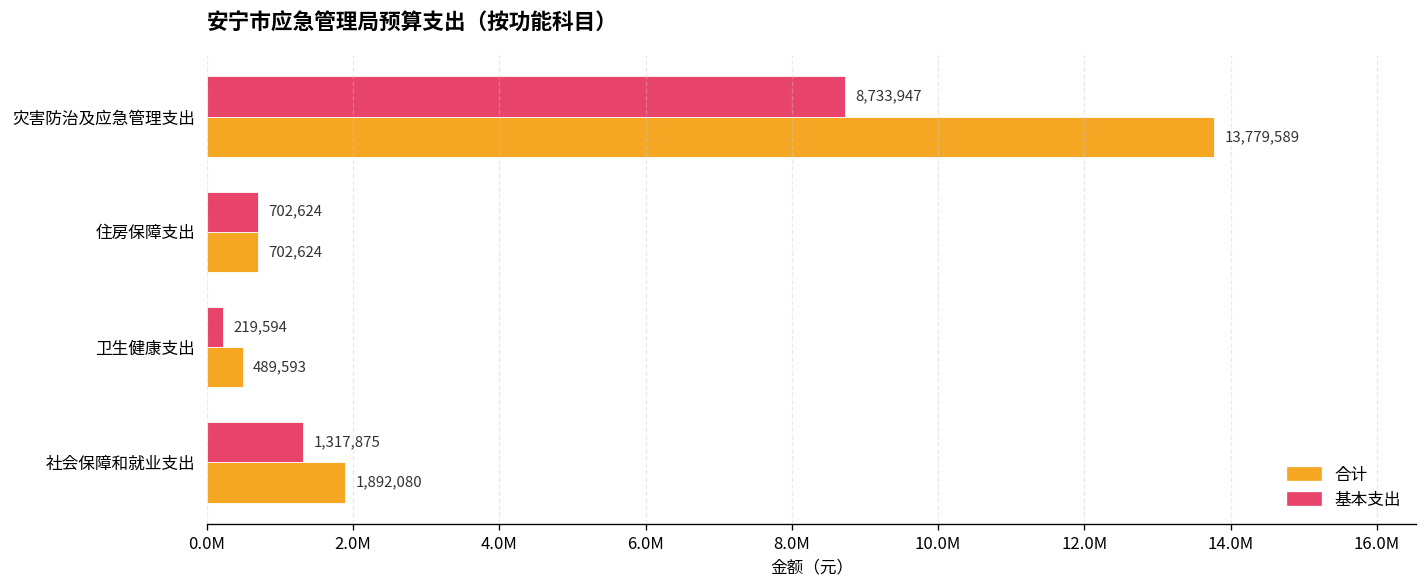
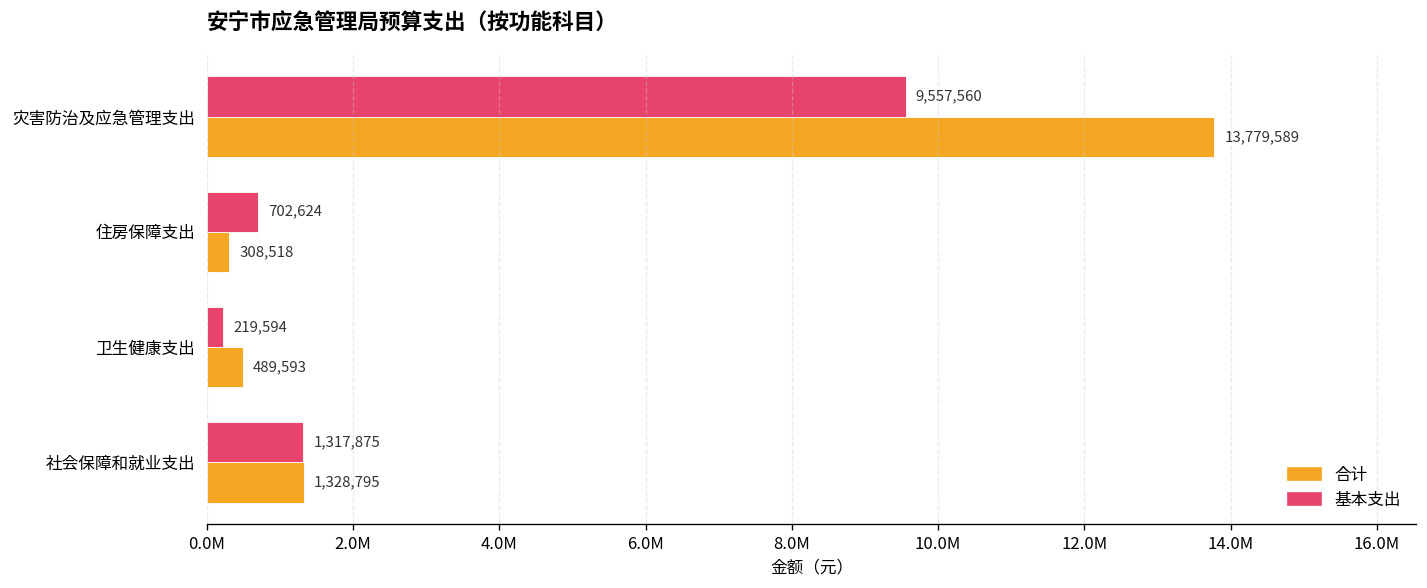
  {
    "合计": {
      "灾害防治及应急管理支出": "13,779,589",
-     "住房保障支出": "702,624",
+     "住房保障支出": "308,518",
      "卫生健康支出": "489,593",
-     "社会保障和就业支出": "1,892,080"
+     "社会保障和就业支出": "1,328,795"
    },
    "基本支出": {
-     "灾害防治及应急管理支出": "8,733,947",
+     "灾害防治及应急管理支出": "9,557,560",
      "住房保障支出": "702,624",
      "卫生健康支出": "219,594",
      "社会保障和就业支出": "1,317,875"
    }
  }
